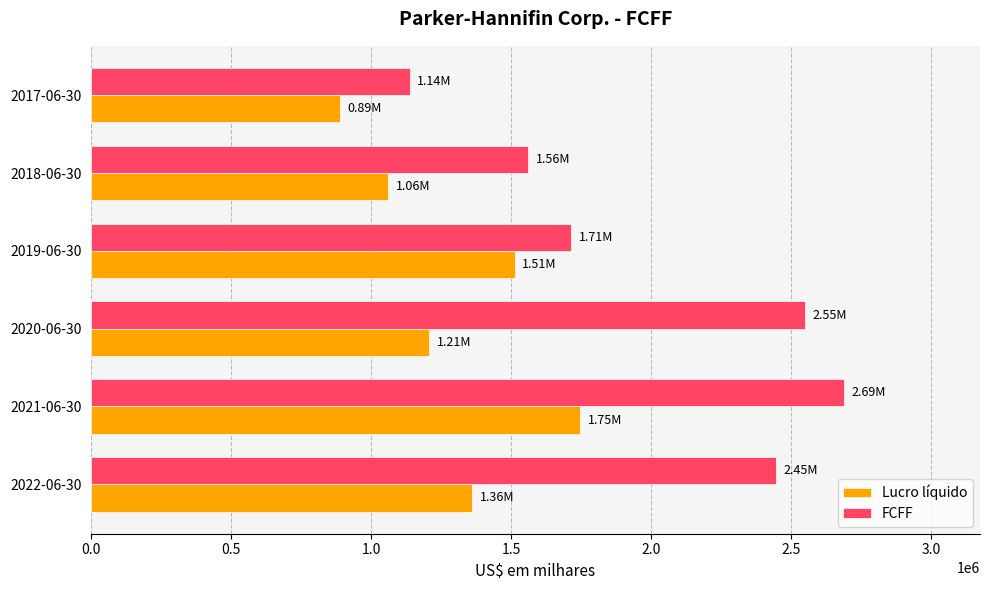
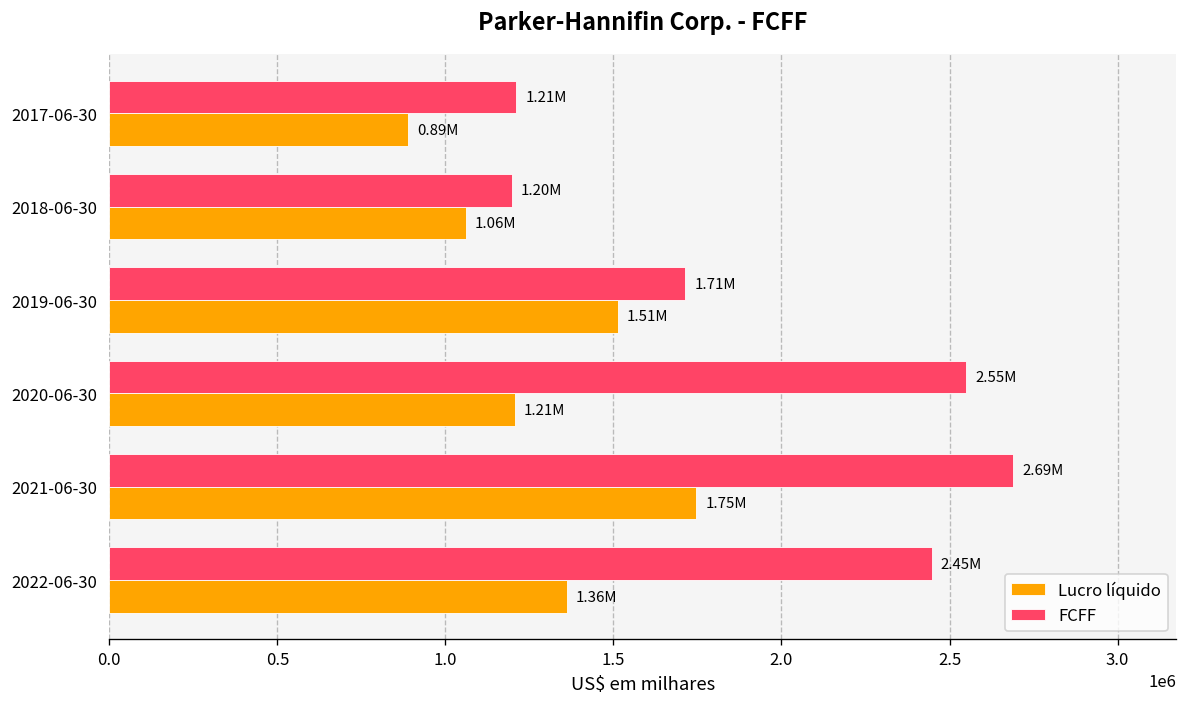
  {
    "Lucro líquido": {
      "2017-06-30": "0.89M",
      "2018-06-30": "1.06M",
      "2019-06-30": "1.51M",
      "2020-06-30": "1.21M",
      "2021-06-30": "1.75M",
      "2022-06-30": "1.36M"
    },
    "FCFF": {
-     "2017-06-30": "1.14M",
-     "2018-06-30": "1.56M",
+     "2017-06-30": "1.21M",
+     "2018-06-30": "1.20M",
      "2019-06-30": "1.71M",
      "2020-06-30": "2.55M",
      "2021-06-30": "2.69M",
      "2022-06-30": "2.45M"
    }
  }
